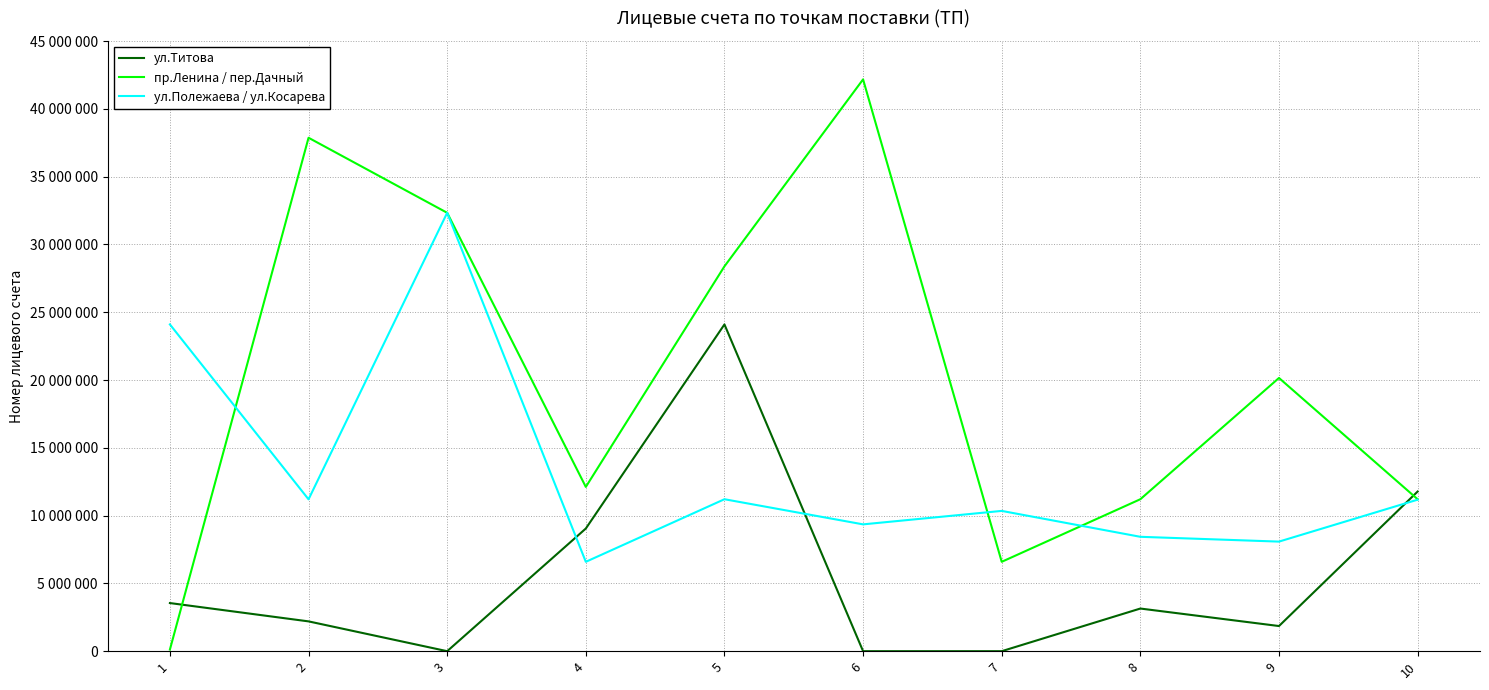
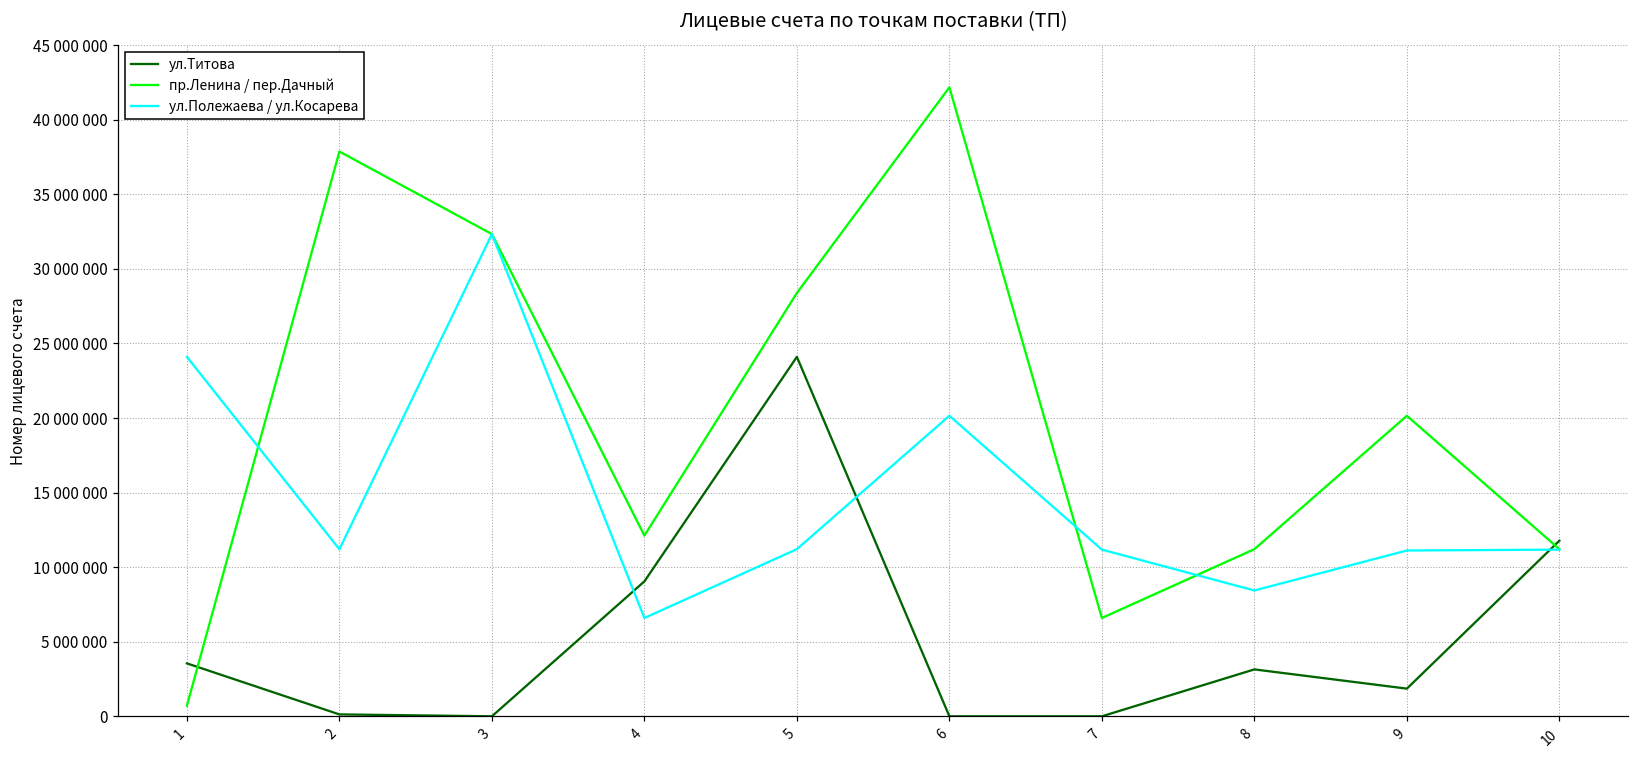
  {
    "ул.Титова": {
      "1": 3500000,
-     "2": 2200000,
+     "2": 100000,
      "3": 0,
      "4": 9000000,
      "5": 24100000,
      "6": 0,
      "7": 0,
      "8": 3100000,
      "9": 1900000,
      "10": 11800000
    },
    "пр.Ленина / пер.Дачный": {
-     "1": 100000,
+     "1": 700000,
      "2": 37900000,
      "4": 12100000,
      "5": 28400000,
      "6": 42200000,
      "7": 6600000,
      "8": 11200000,
      "9": 20200000
    },
    "ул.Полежаева / ул.Косарева": {
      "1": 24100000,
      "2": 11200000,
      "4": 6600000,
      "5": 11200000,
-     "6": 9400000,
-     "7": 10300000,
+     "6": 20200000,
+     "7": 11200000,
      "8": 8400000,
-     "9": 8100000
+     "9": 11100000
    }
  }
